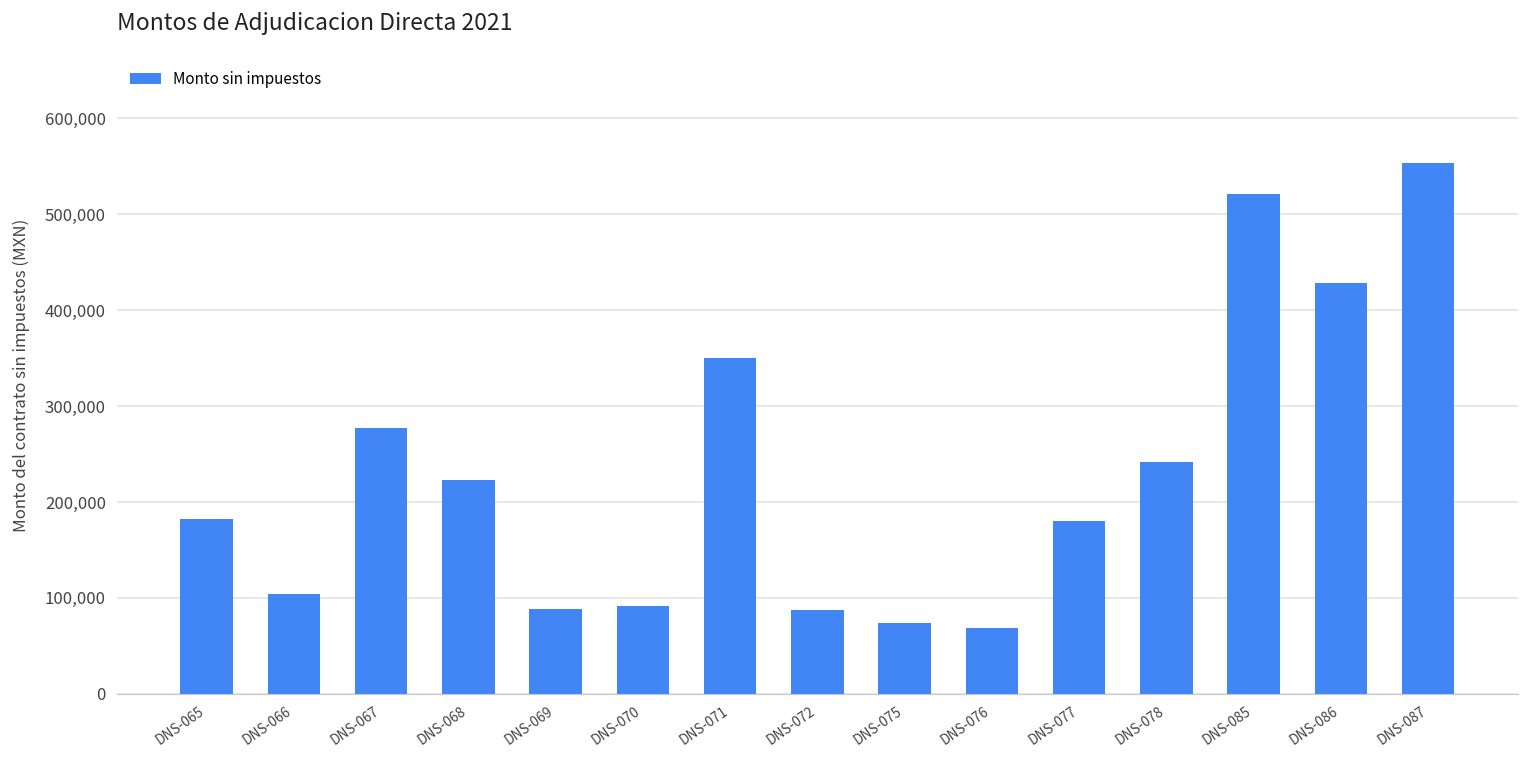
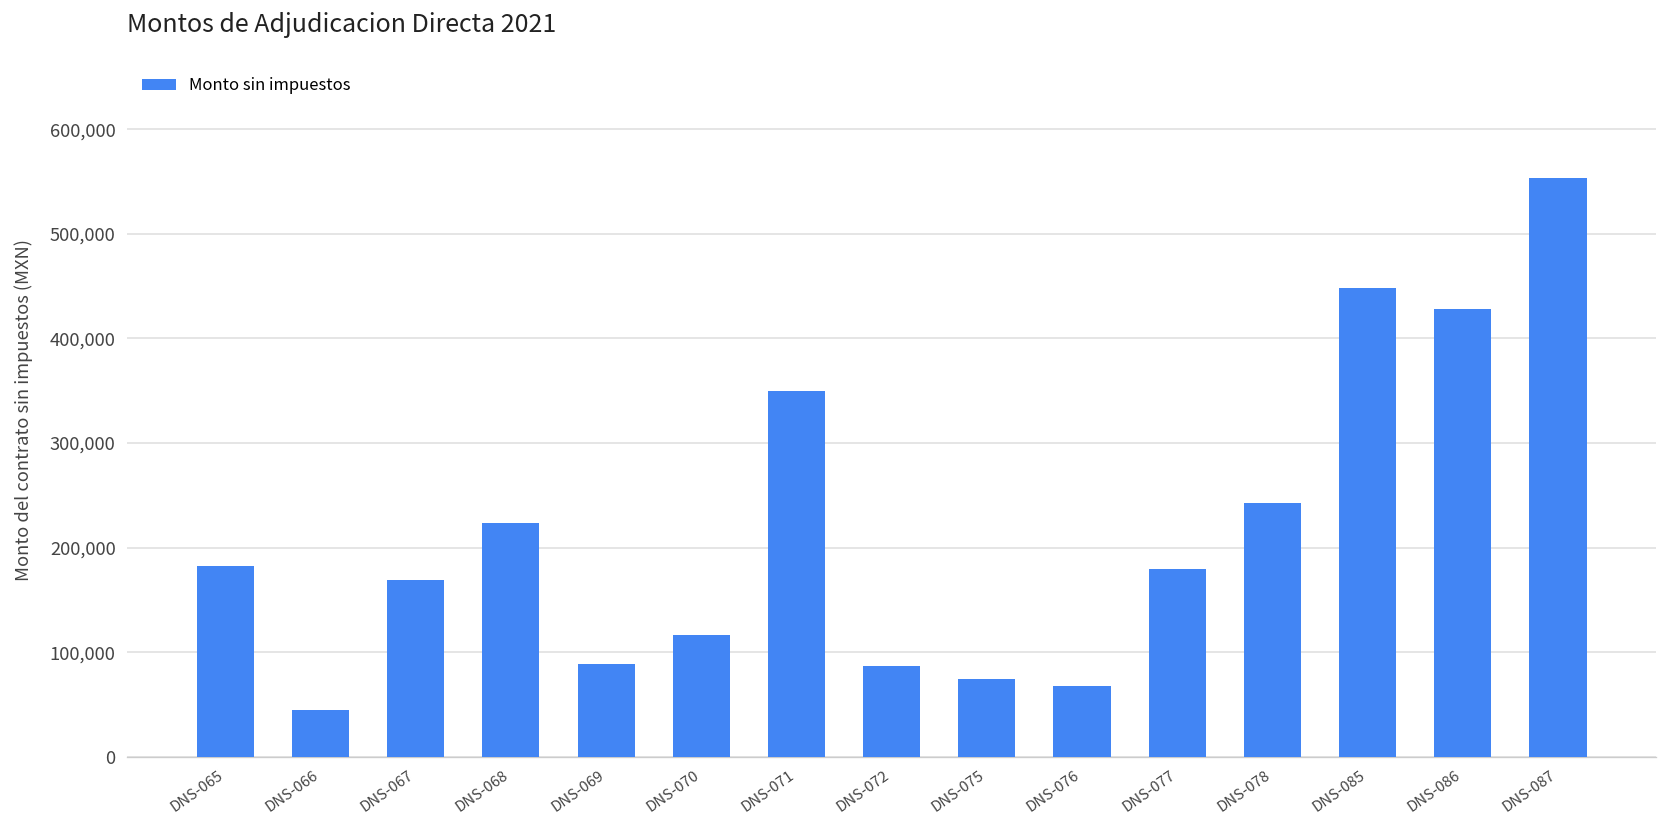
  {
    "DNS-065": "180,000",
-   "DNS-066": "100,000",
-   "DNS-067": "280,000",
+   "DNS-066": "40,000",
+   "DNS-067": "170,000",
    "DNS-068": "220,000",
    "DNS-069": "90,000",
-   "DNS-070": "90,000",
+   "DNS-070": "120,000",
    "DNS-071": "350,000",
    "DNS-072": "90,000",
    "DNS-075": "70,000",
    "DNS-076": "70,000",
    "DNS-077": "180,000",
    "DNS-078": "240,000",
-   "DNS-085": "520,000",
+   "DNS-085": "450,000",
    "DNS-086": "430,000",
    "DNS-087": "550,000"
  }
